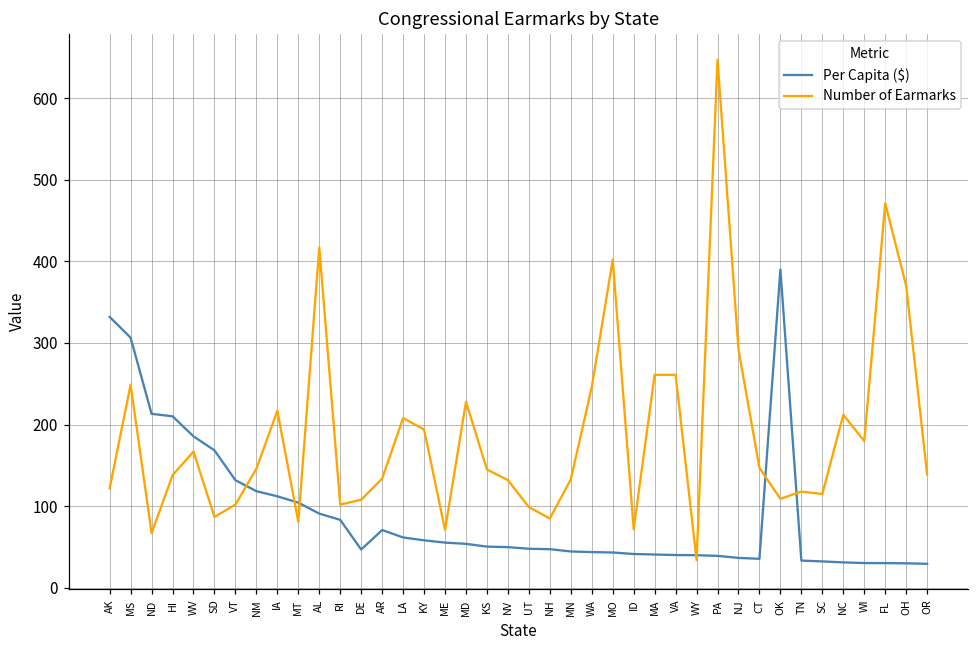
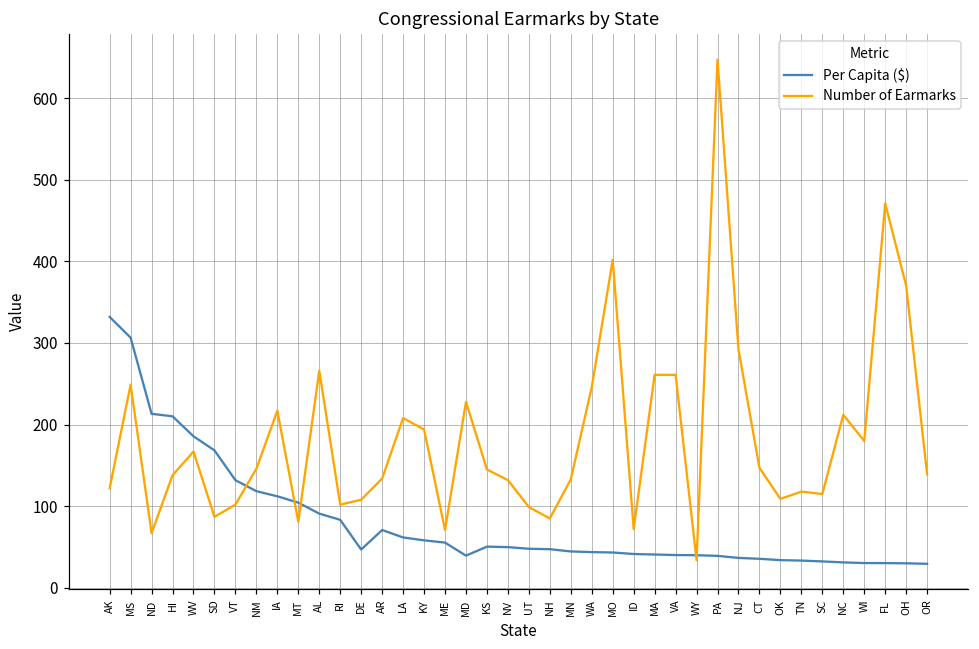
  {
    "Per Capita ($)": {
      "AK": 330,
      "MS": 310,
      "ND": 210,
      "HI": 210,
      "WV": 190,
      "SD": 170,
      "VT": 130,
      "NM": 120,
      "IA": 110,
      "MT": 100,
      "AL": 90,
      "RI": 80,
      "DE": 50,
      "AR": 70,
      "LA": 60,
      "KY": 60,
      "ME": 60,
-     "MD": 50,
+     "MD": 40,
      "KS": 50,
      "NV": 50,
      "UT": 50,
      "NH": 50,
      "MN": 40,
      "WA": 40,
      "MO": 40,
      "ID": 40,
      "MA": 40,
      "VA": 40,
      "WY": 40,
      "PA": 40,
      "NJ": 40,
      "CT": 40,
-     "OK": 390,
+     "OK": 30,
      "TN": 30,
      "SC": 30,
      "NC": 30,
      "WI": 30,
      "FL": 30,
      "OH": 30,
      "OR": 30
    },
    "Number of Earmarks": {
      "AK": 120,
      "MS": 250,
      "ND": 70,
      "HI": 140,
      "WV": 170,
      "SD": 90,
      "VT": 100,
      "NM": 150,
      "IA": 220,
      "MT": 80,
-     "AL": 420,
+     "AL": 270,
      "RI": 100,
      "DE": 110,
      "AR": 130,
      "LA": 210,
      "KY": 190,
      "ME": 70,
      "MD": 230,
      "KS": 150,
      "NV": 130,
      "UT": 100,
      "NH": 90,
      "MN": 130,
      "WA": 250,
      "MO": 400,
      "ID": 70,
      "MA": 260,
      "VA": 260,
      "WY": 30,
      "PA": 650,
      "NJ": 290,
      "CT": 150,
      "OK": 110,
      "TN": 120,
      "SC": 120,
      "NC": 210,
      "WI": 180,
      "FL": 470,
      "OH": 370,
      "OR": 140
    }
  }
